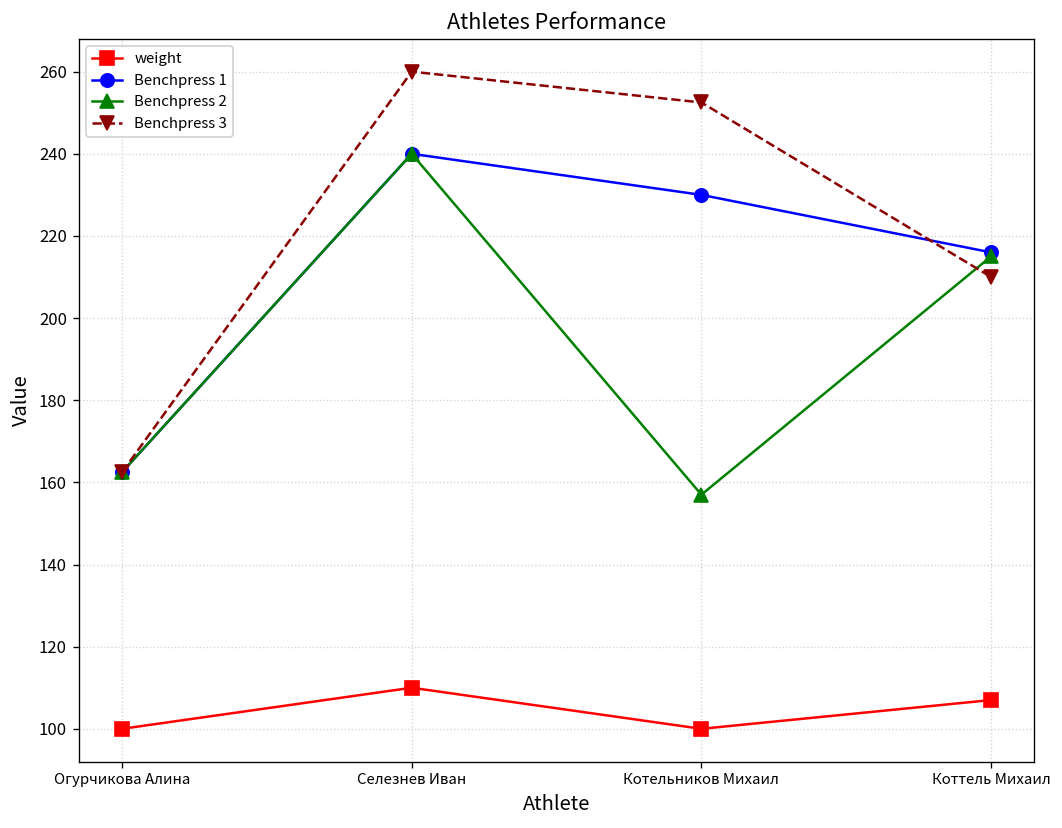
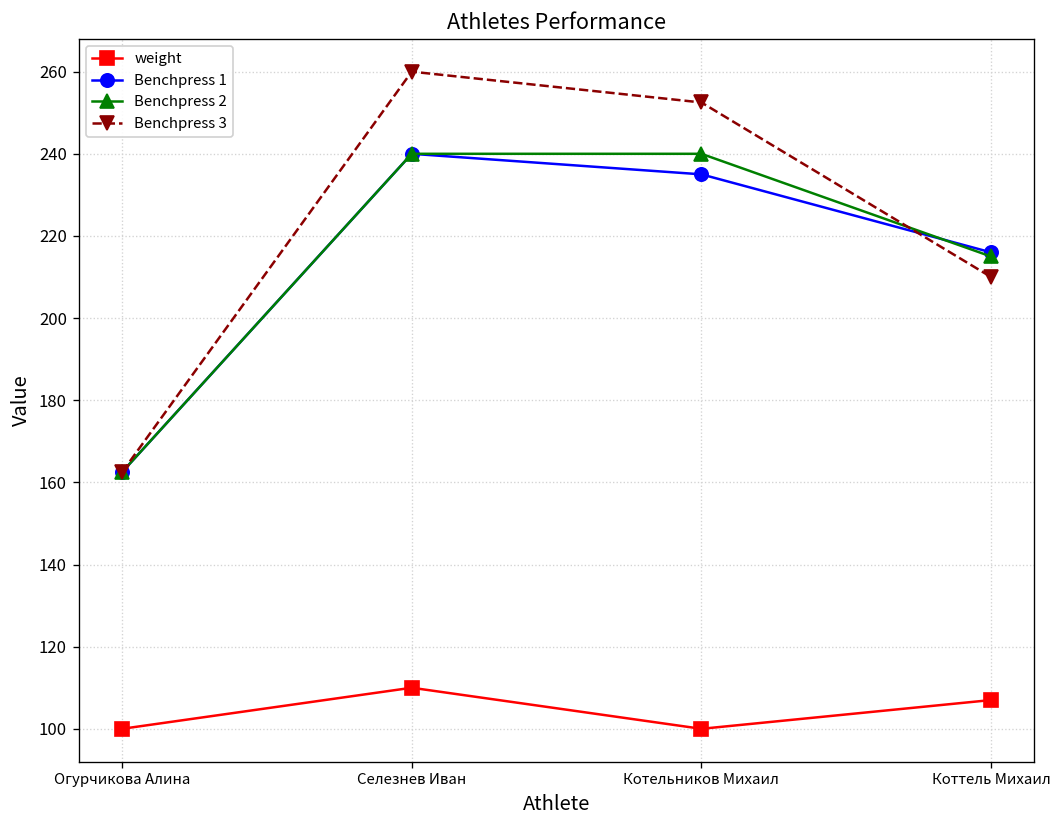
  {
    "weight": {
      "Огурчикова Алина": 100,
      "Селезнев Иван": 110,
      "Котельников Михаил": 100,
      "Коттель Михаил": 107
    },
    "Benchpress 1": {
-     "Котельников Михаил": 230,
+     "Котельников Михаил": 235,
      "Коттель Михаил": 216
    },
    "Benchpress 2": {
-     "Котельников Михаил": 157,
+     "Котельников Михаил": 240,
      "Коттель Михаил": 215
    },
    "Benchpress 3": {
      "Селезнев Иван": 260,
      "Котельников Михаил": 253,
      "Коттель Михаил": 210
    }
  }
